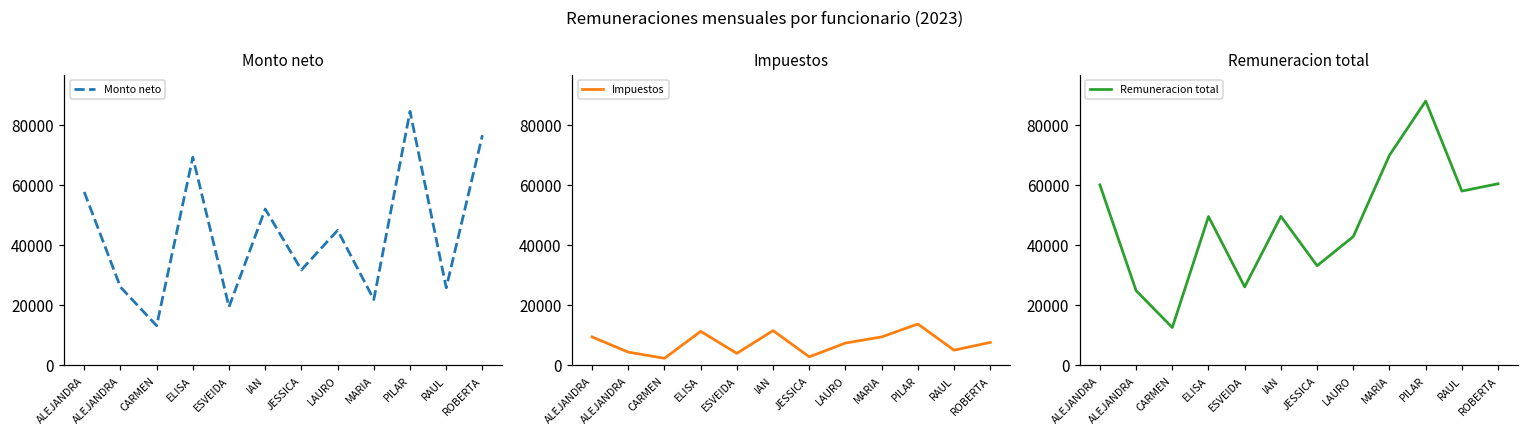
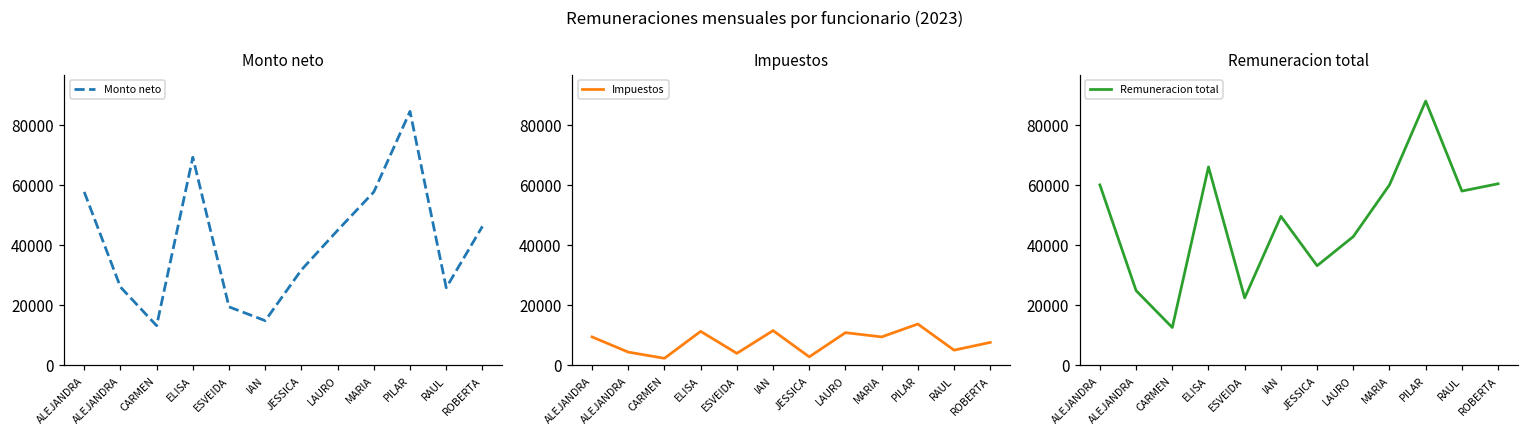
  {
    "Monto neto": {
      "CARMEN": 13000,
      "ELISA": 69000,
      "ESVEIDA": 19000,
-     "IAN": 52000,
+     "IAN": 15000,
      "JESSICA": 32000,
      "LAURO": 45000,
-     "MARIA": 22000,
+     "MARIA": 58000,
      "PILAR": 85000,
      "RAUL": 26000,
-     "ROBERTA": 77000
+     "ROBERTA": 46000
    },
    "Impuestos": {
      "CARMEN": 2000,
      "ELISA": 11000,
      "ESVEIDA": 4000,
      "IAN": 11000,
      "JESSICA": 3000,
-     "LAURO": 7000,
+     "LAURO": 11000,
      "MARIA": 9000,
      "PILAR": 14000,
      "RAUL": 5000,
      "ROBERTA": 7000
    },
    "Remuneracion total": {
      "CARMEN": 12000,
-     "ELISA": 49000,
-     "ESVEIDA": 26000,
+     "ELISA": 66000,
+     "ESVEIDA": 22000,
      "IAN": 50000,
      "JESSICA": 33000,
      "LAURO": 43000,
-     "MARIA": 70000,
+     "MARIA": 60000,
      "PILAR": 88000,
      "RAUL": 58000,
      "ROBERTA": 60000
    }
  }
